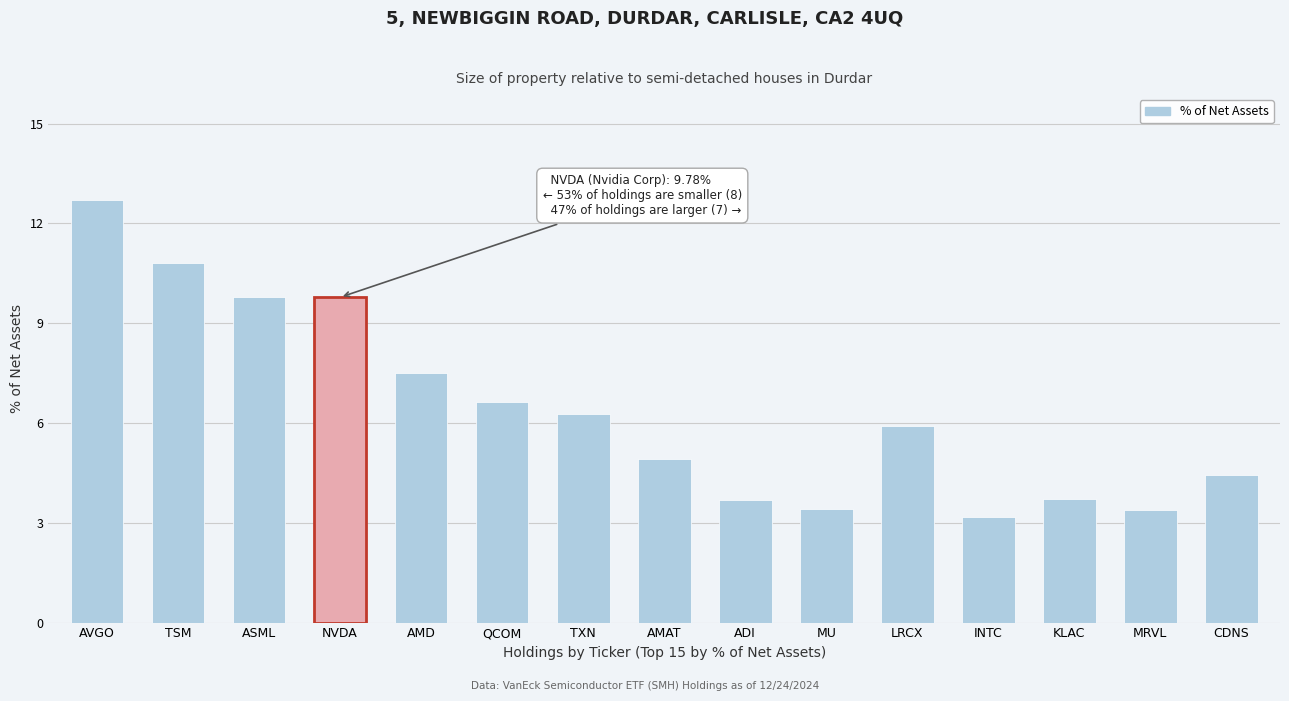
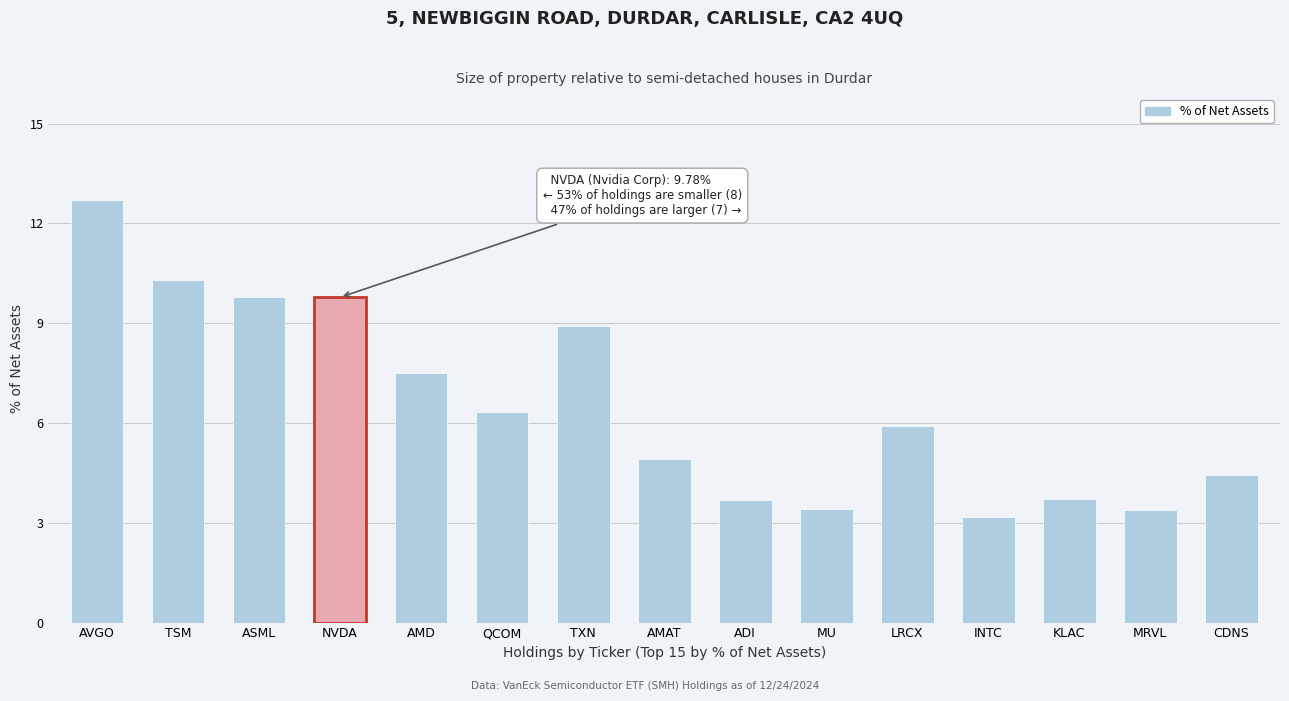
  {
    "AVGO": 12.7,
-   "TSM": 10.8,
+   "TSM": 10.3,
    "ASML": 9.8,
    "AMD": 7.5,
-   "QCOM": 6.6,
-   "TXN": 6.3,
+   "QCOM": 6.3,
+   "TXN": 8.9,
    "AMAT": 4.9,
    "ADI": 3.7,
    "MU": 3.4,
    "LRCX": 5.9,
    "INTC": 3.2,
    "KLAC": 3.7,
    "MRVL": 3.4,
    "CDNS": 4.4
  }
